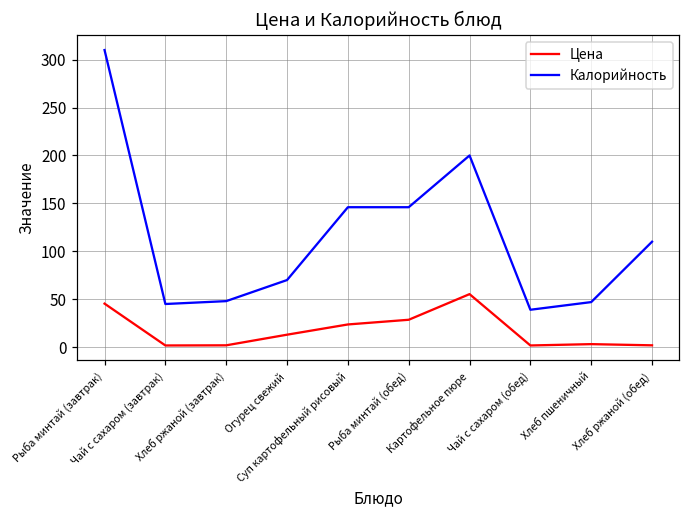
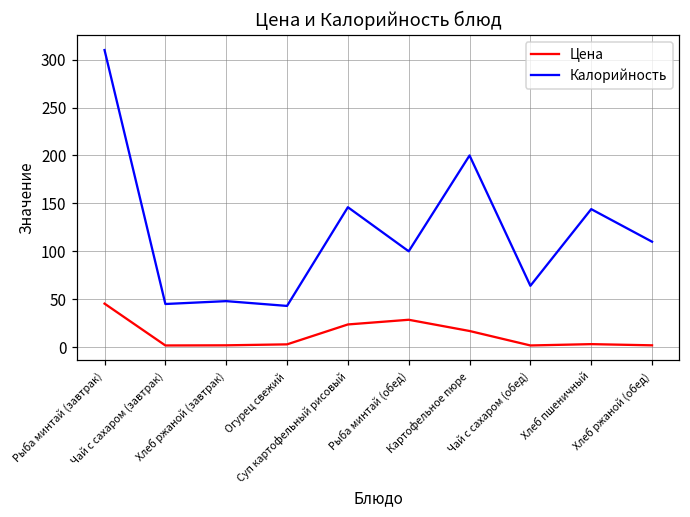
  {
    "Цена": {
      "Рыба минтай (завтрак)": 50,
      "Чай с сахаром (завтрак)": 0,
      "Хлеб ржаной (завтрак)": 0,
-     "Огурец свежий": 10,
+     "Огурец свежий": 0,
      "Суп картофельный рисовый": 20,
      "Рыба минтай (обед)": 30,
-     "Картофельное пюре": 60,
+     "Картофельное пюре": 20,
      "Чай с сахаром (обед)": 0,
      "Хлеб пшеничный": 0,
      "Хлеб ржаной (обед)": 0
    },
    "Калорийность": {
      "Рыба минтай (завтрак)": 310,
      "Чай с сахаром (завтрак)": 50,
      "Хлеб ржаной (завтрак)": 50,
-     "Огурец свежий": 70,
+     "Огурец свежий": 40,
      "Суп картофельный рисовый": 150,
-     "Рыба минтай (обед)": 150,
+     "Рыба минтай (обед)": 100,
      "Картофельное пюре": 200,
-     "Чай с сахаром (обед)": 40,
-     "Хлеб пшеничный": 50,
+     "Чай с сахаром (обед)": 60,
+     "Хлеб пшеничный": 140,
      "Хлеб ржаной (обед)": 110
    }
  }
